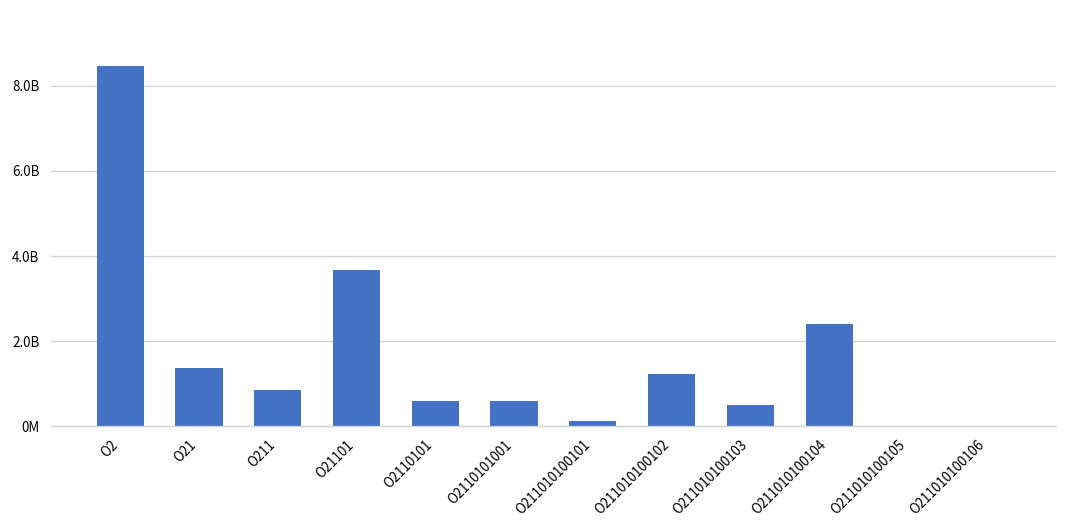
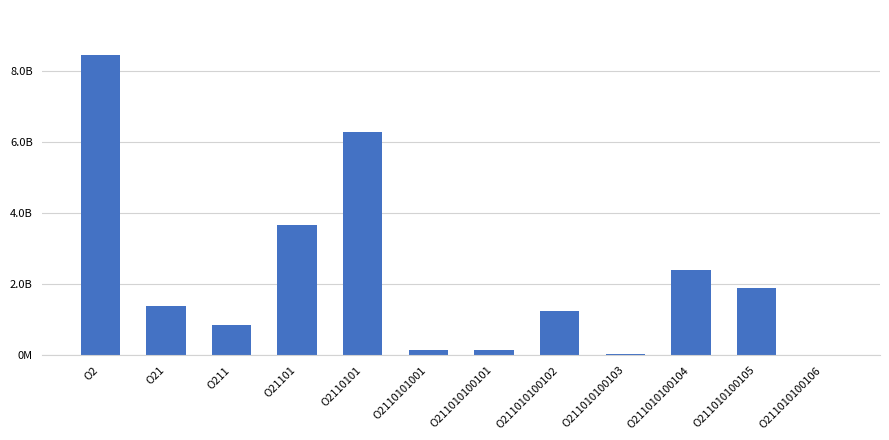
  {
    "O2": 8500000000,
    "O21": 1400000000,
    "O211": 900000000,
    "O21101": 3700000000,
-   "O2110101": 600000000,
-   "O2110101001": 600000000,
+   "O2110101": 6300000000,
+   "O2110101001": 100000000,
    "O211010100101": 100000000,
    "O211010100102": 1200000000,
-   "O211010100103": 500000000,
+   "O211010100103": 0,
    "O211010100104": 2400000000,
-   "O211010100105": 0,
+   "O211010100105": 1900000000,
    "O211010100106": 0
  }
